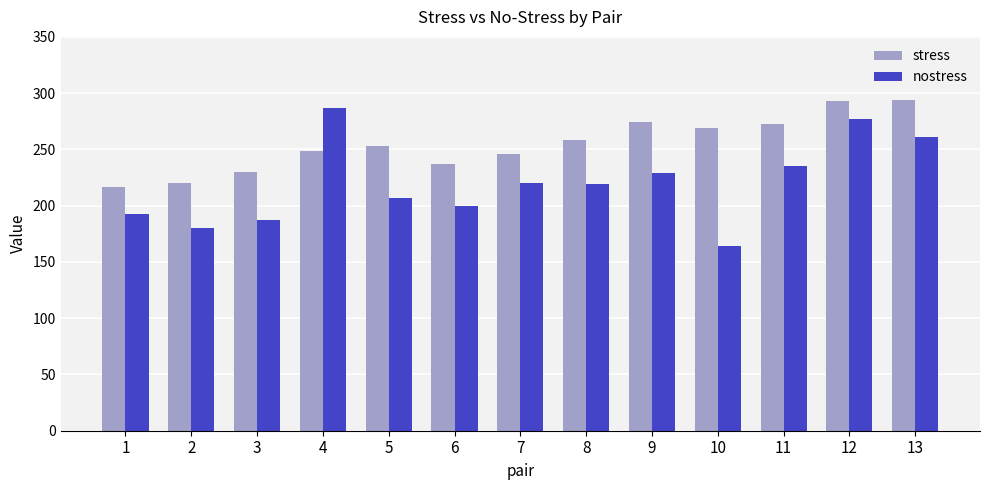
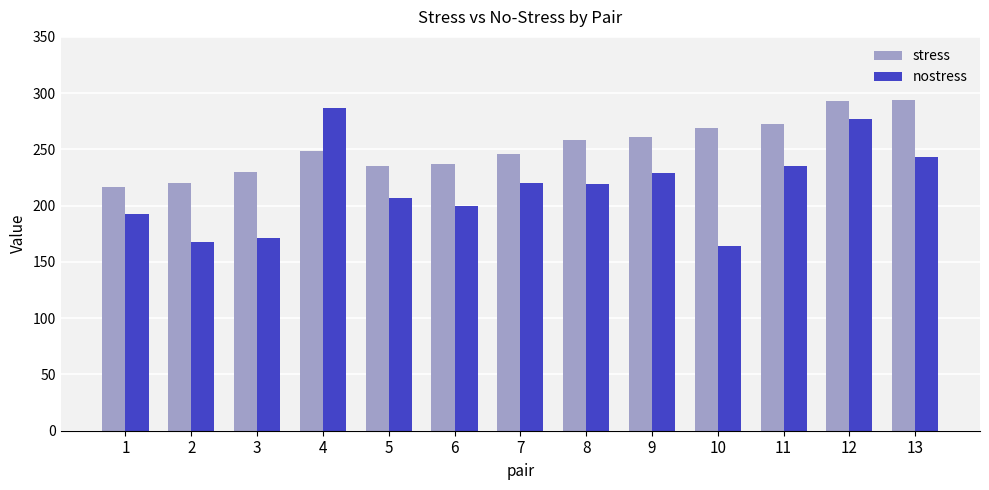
  {
    "stress": {
      "1": 217,
      "2": 220,
      "3": 230,
      "4": 249,
-     "5": 253,
+     "5": 235,
      "6": 237,
      "7": 246,
      "8": 258,
-     "9": 274,
+     "9": 261,
      "10": 269,
      "11": 273,
      "12": 293,
      "13": 294
    },
    "nostress": {
      "1": 193,
-     "2": 180,
-     "3": 187,
+     "2": 168,
+     "3": 171,
      "4": 287,
      "5": 207,
      "6": 200,
      "7": 220,
      "8": 219,
      "9": 229,
      "10": 164,
      "11": 235,
      "12": 277,
-     "13": 261
+     "13": 243
    }
  }
